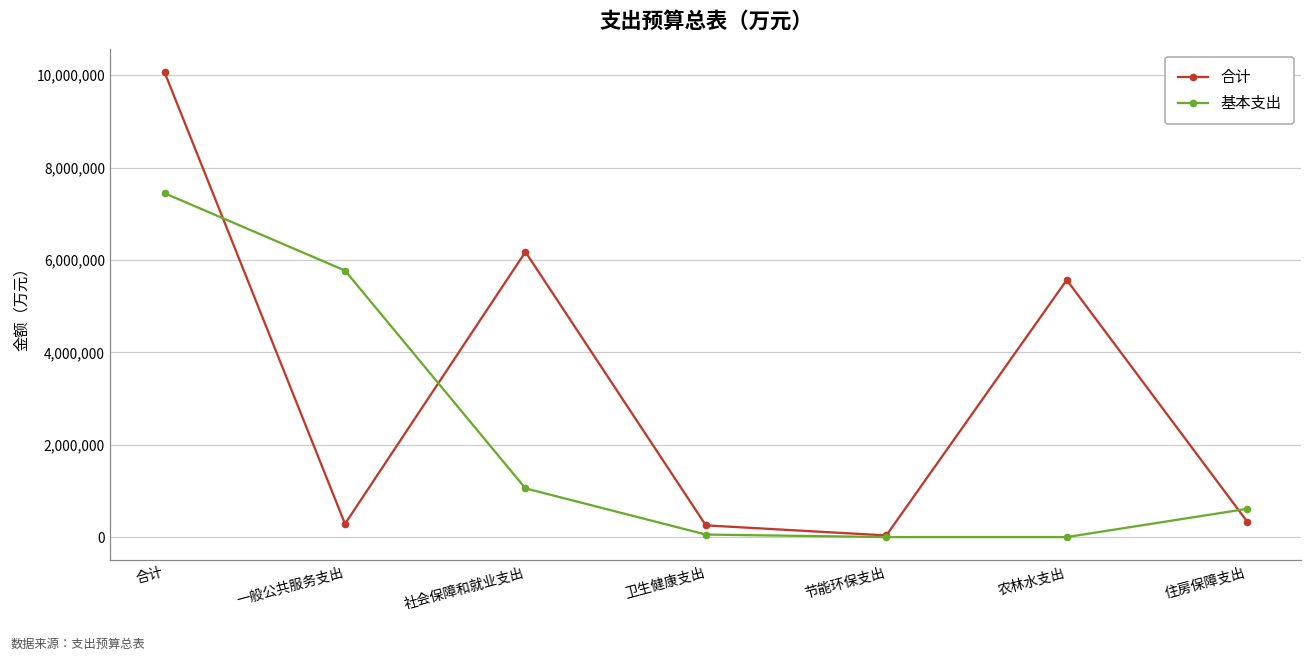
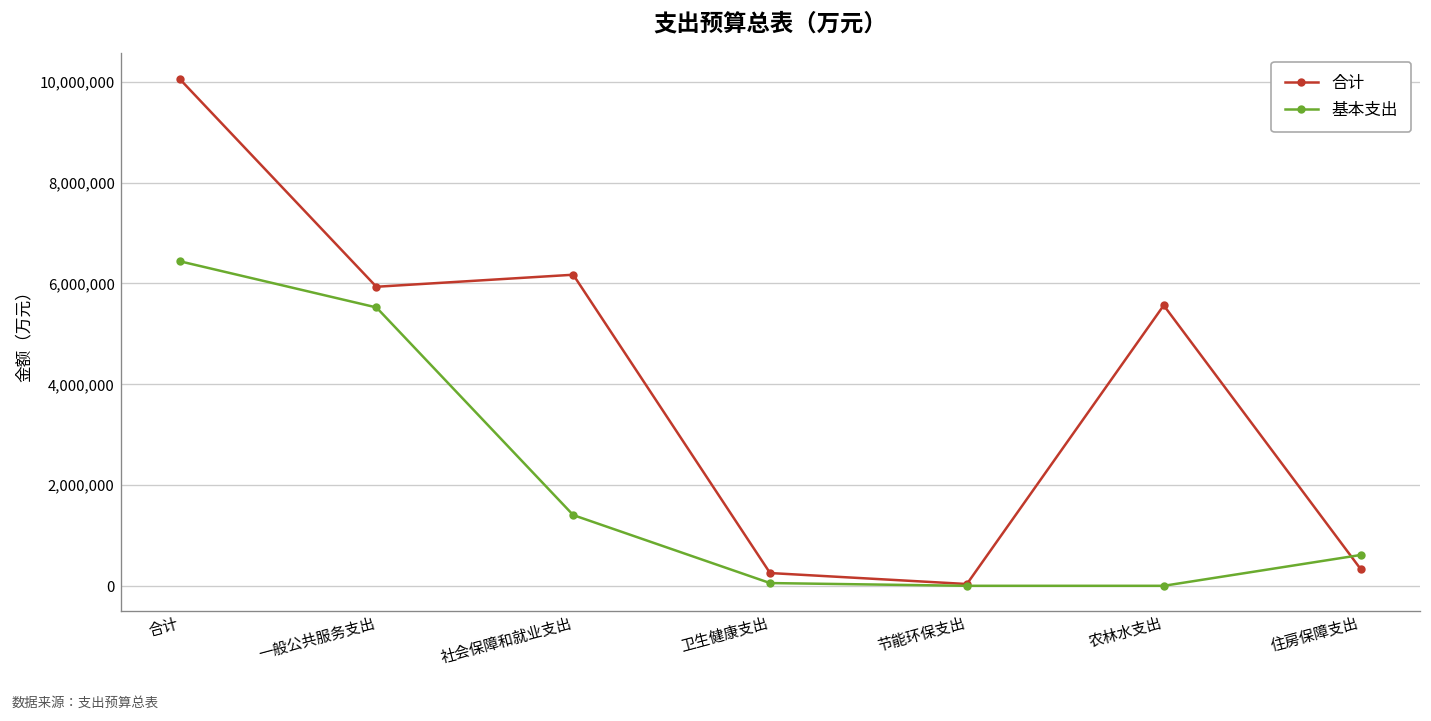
  {
    "合计": {
      "合计": "10,100,000",
-     "一般公共服务支出": "300,000",
+     "一般公共服务支出": "5,900,000",
      "社会保障和就业支出": "6,200,000",
      "卫生健康支出": "300,000",
      "农林水支出": "5,600,000",
      "住房保障支出": "300,000"
    },
    "基本支出": {
-     "合计": "7,400,000",
-     "一般公共服务支出": "5,800,000",
-     "社会保障和就业支出": "1,100,000",
+     "合计": "6,400,000",
+     "一般公共服务支出": "5,500,000",
+     "社会保障和就业支出": "1,400,000",
      "卫生健康支出": "100,000",
      "农林水支出": "0",
      "住房保障支出": "600,000"
    }
  }
